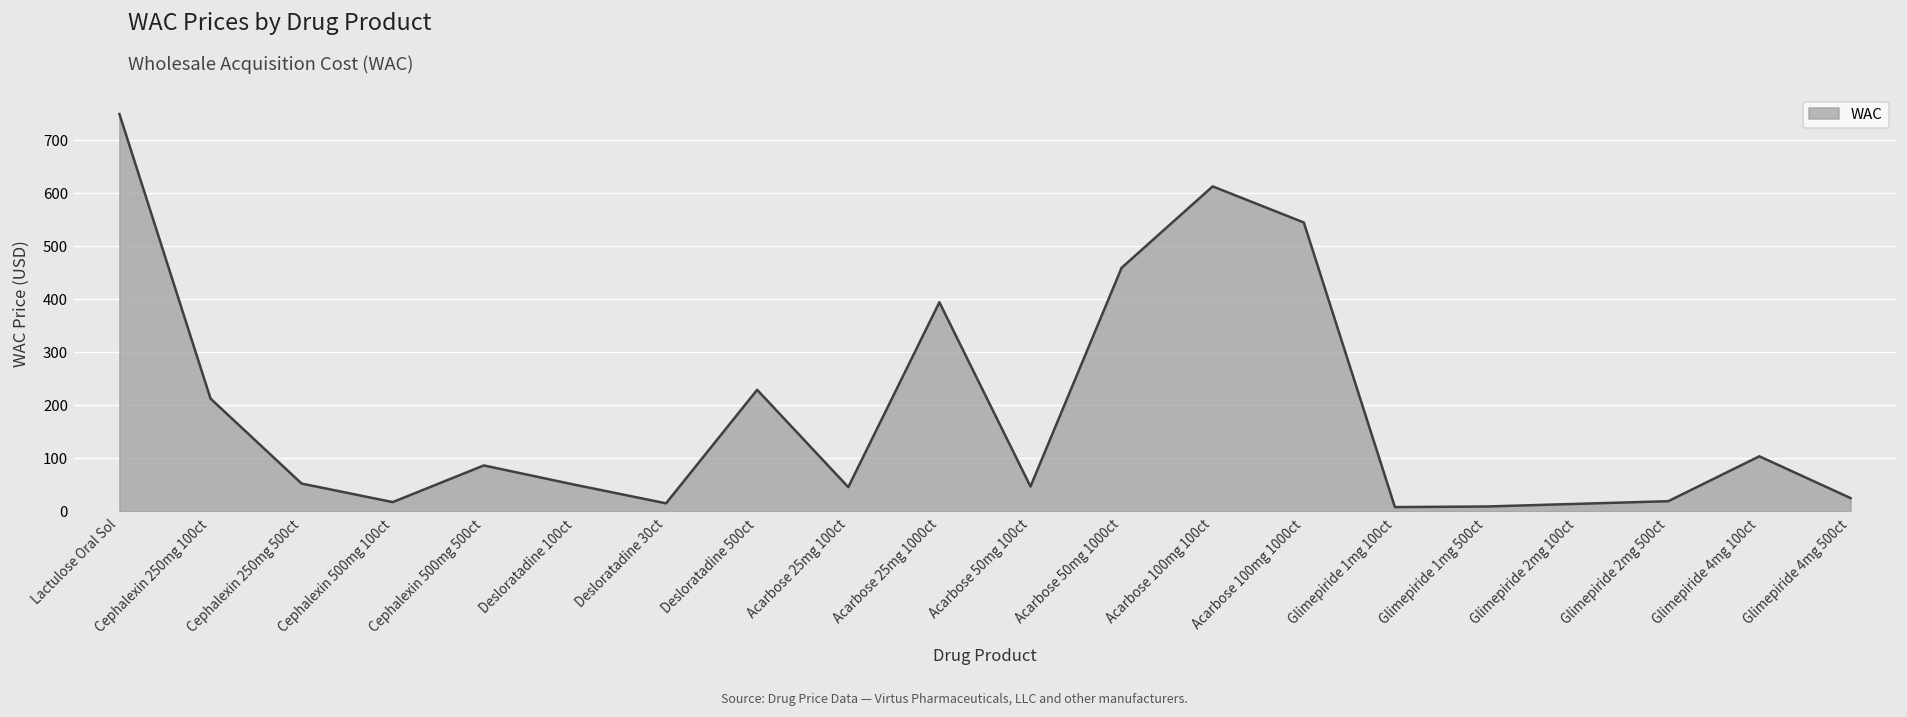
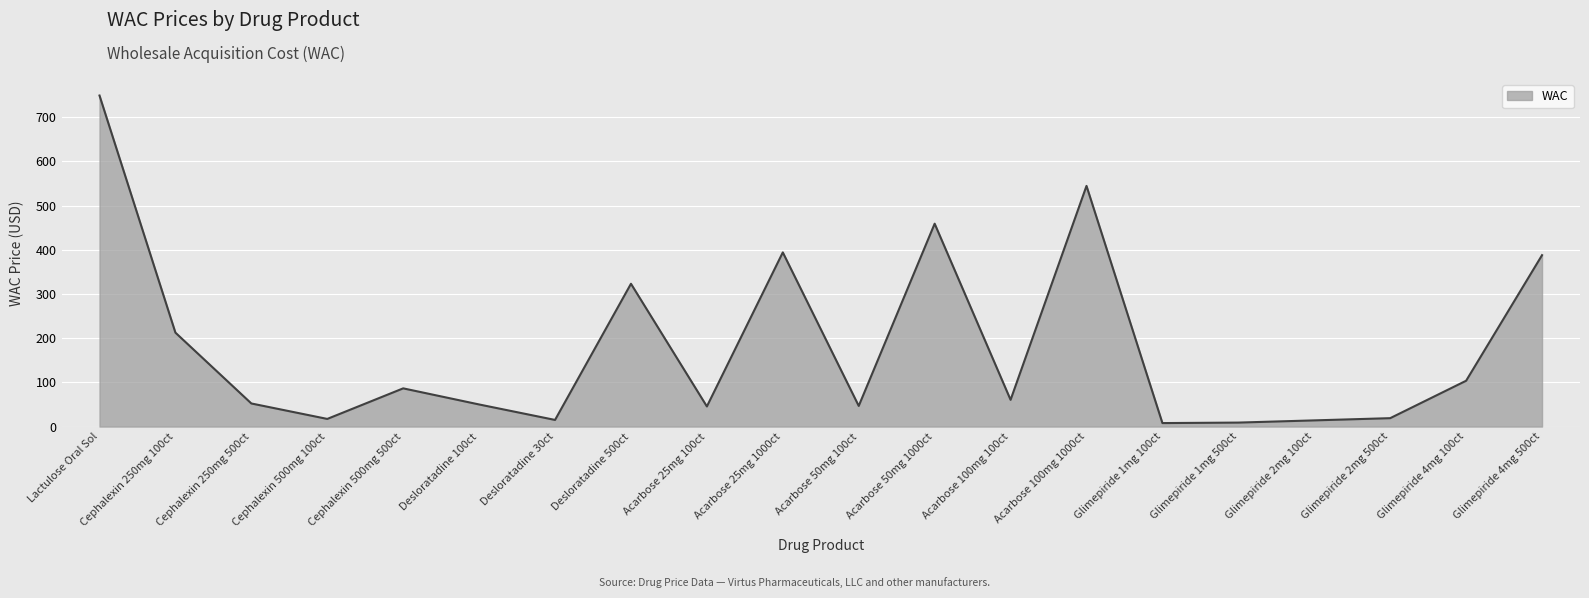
  {
    "Lactulose Oral Sol": 750,
    "Cephalexin 250mg 100ct": 210,
    "Cephalexin 250mg 500ct": 50,
    "Cephalexin 500mg 100ct": 20,
    "Cephalexin 500mg 500ct": 90,
    "Desloratadine 100ct": 50,
    "Desloratadine 30ct": 20,
-   "Desloratadine 500ct": 230,
+   "Desloratadine 500ct": 320,
    "Acarbose 25mg 100ct": 50,
    "Acarbose 25mg 1000ct": 390,
    "Acarbose 50mg 100ct": 50,
    "Acarbose 50mg 1000ct": 460,
-   "Acarbose 100mg 100ct": 610,
+   "Acarbose 100mg 100ct": 60,
    "Acarbose 100mg 1000ct": 540,
    "Glimepiride 1mg 100ct": 10,
    "Glimepiride 1mg 500ct": 10,
    "Glimepiride 2mg 100ct": 10,
    "Glimepiride 2mg 500ct": 20,
    "Glimepiride 4mg 100ct": 100,
-   "Glimepiride 4mg 500ct": 30
+   "Glimepiride 4mg 500ct": 390
  }
